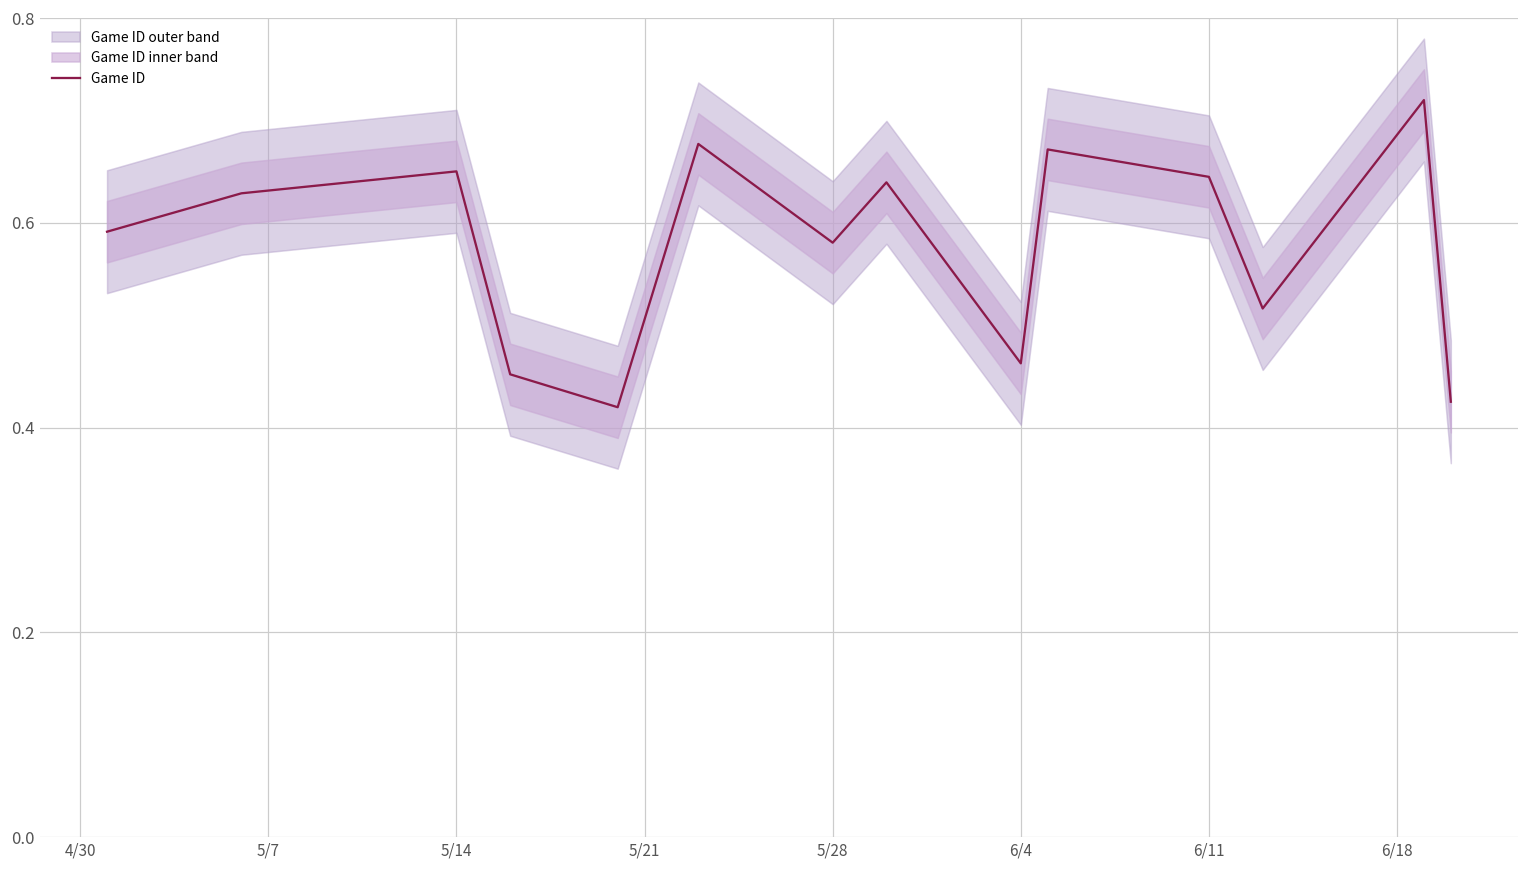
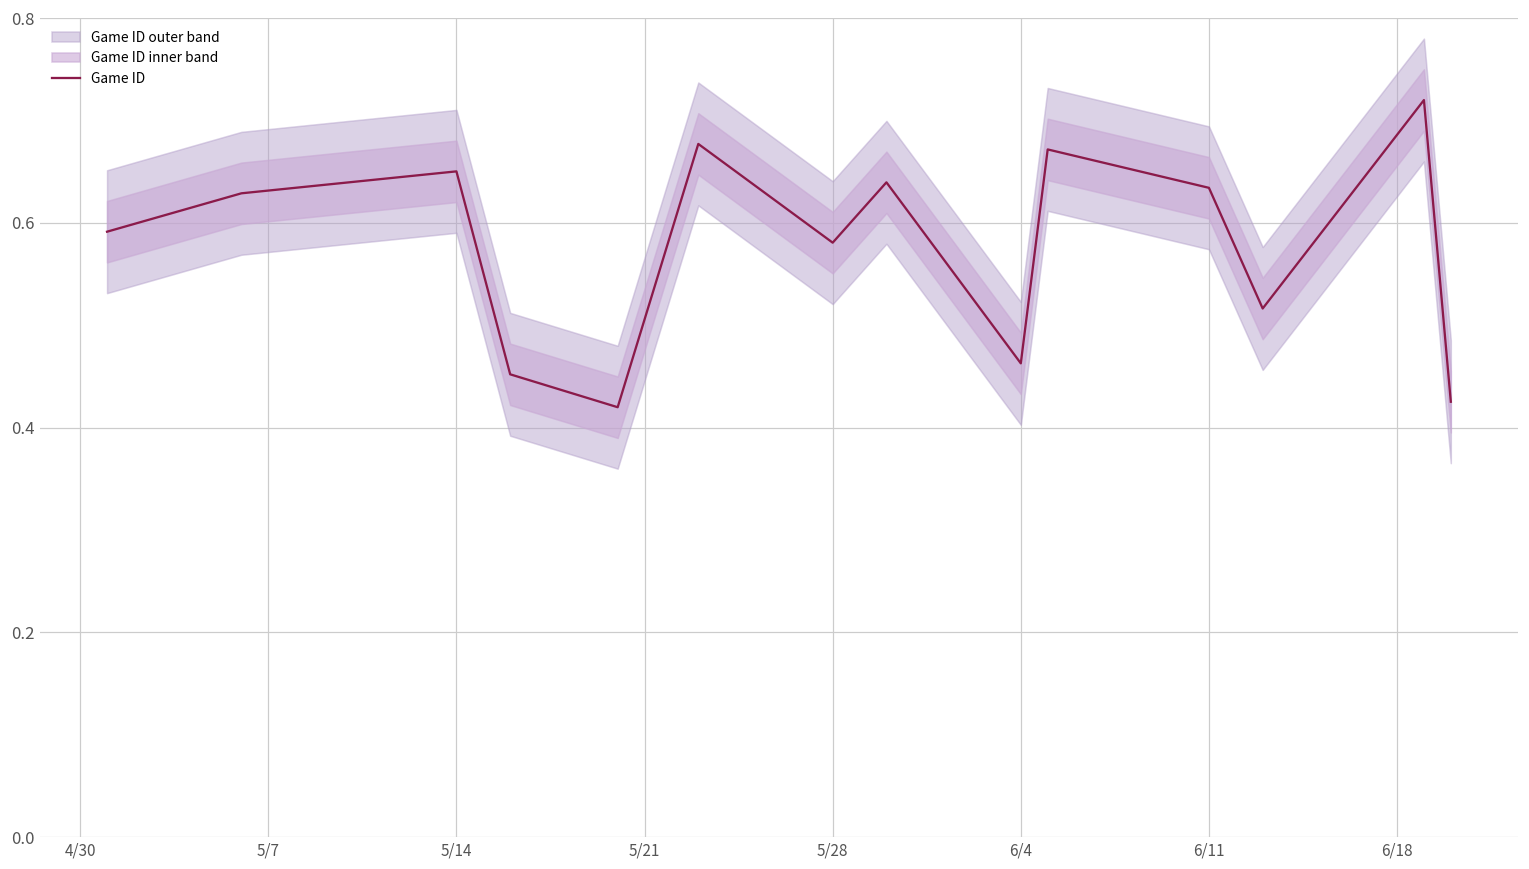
  {
    "Game ID": {
      "5/14": 0.65,
      "5/28": 0.58,
      "6/4": 0.46,
-     "6/11": 0.65
+     "6/11": 0.63
    }
  }
